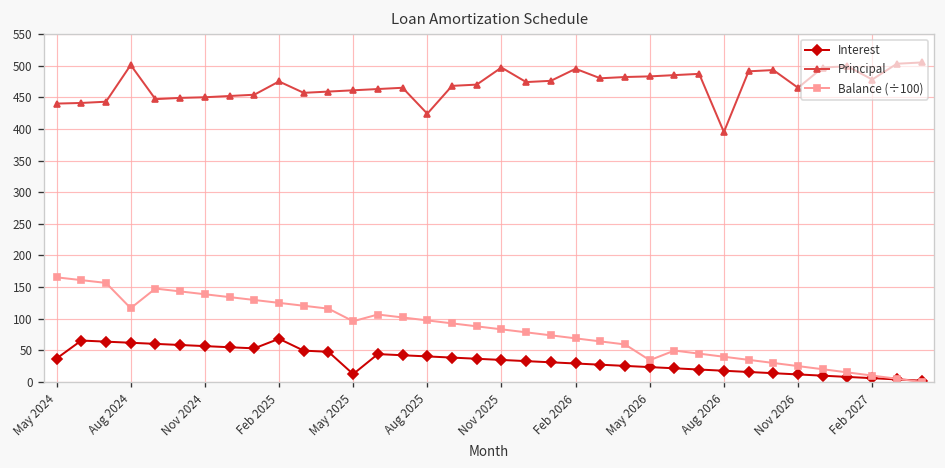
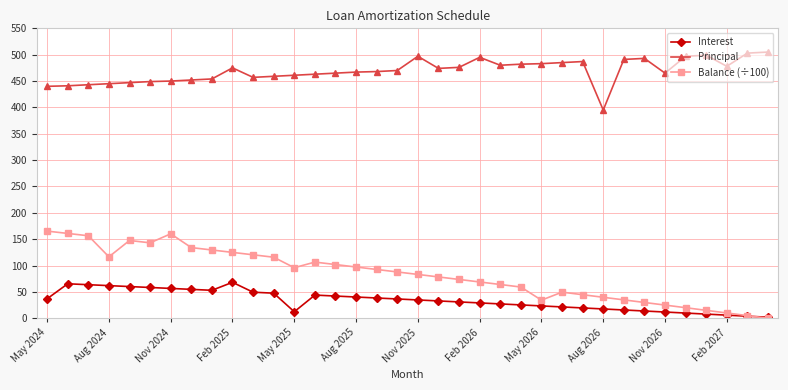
  {
    "Interest": {
      "May 2024": 40,
      "Aug 2024": 60,
      "Nov 2024": 60,
      "Feb 2025": 70,
      "May 2025": 10,
      "Aug 2025": 40,
      "Nov 2025": 30,
      "Feb 2026": 30,
      "May 2026": 20,
      "Aug 2026": 20,
      "Nov 2026": 10
    },
    "Principal": {
      "May 2024": 440,
-     "Aug 2024": 500,
+     "Aug 2024": 450,
      "Nov 2024": 450,
      "Feb 2025": 480,
      "May 2025": 460,
-     "Aug 2025": 420,
+     "Aug 2025": 470,
      "Nov 2025": 500,
      "Feb 2026": 500,
      "May 2026": 480,
      "Aug 2026": 400,
      "Nov 2026": 470
    },
    "Balance (÷100)": {
      "May 2024": 170,
      "Aug 2024": 120,
-     "Nov 2024": 140,
+     "Nov 2024": 160,
      "Feb 2025": 130,
      "May 2025": 100,
      "Aug 2025": 100,
      "Nov 2025": 80,
      "Feb 2026": 70,
      "May 2026": 30,
      "Aug 2026": 40,
      "Nov 2026": 30
    }
  }
